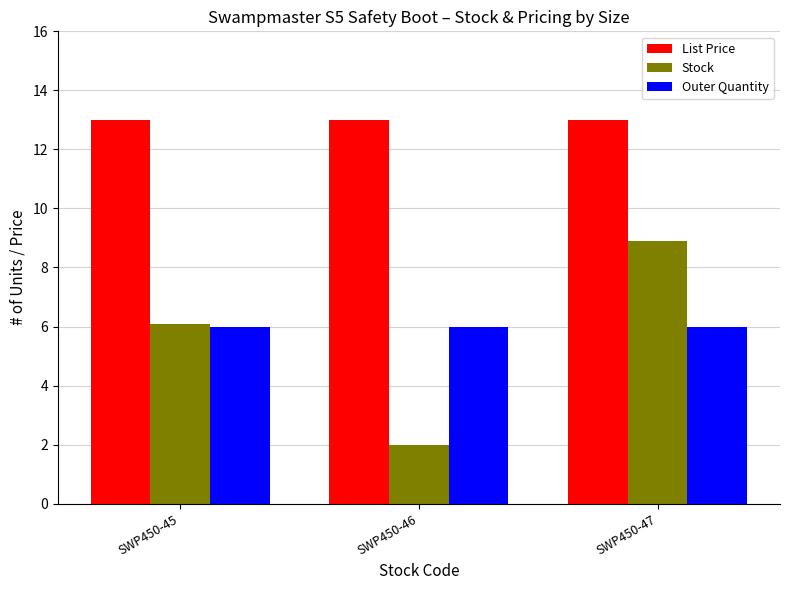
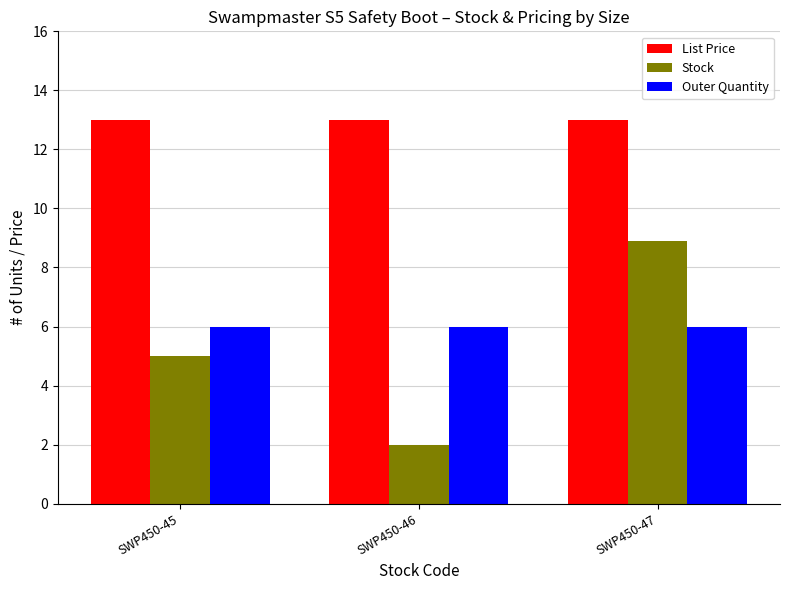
  {
    "List Price": {
      "SWP450-45": 13.0,
      "SWP450-46": 13.0,
      "SWP450-47": 13.0
    },
    "Stock": {
-     "SWP450-45": 6.1,
+     "SWP450-45": 5.0,
      "SWP450-46": 2.0,
      "SWP450-47": 8.9
    },
    "Outer Quantity": {
      "SWP450-45": 6.0,
      "SWP450-46": 6.0,
      "SWP450-47": 6.0
    }
  }
